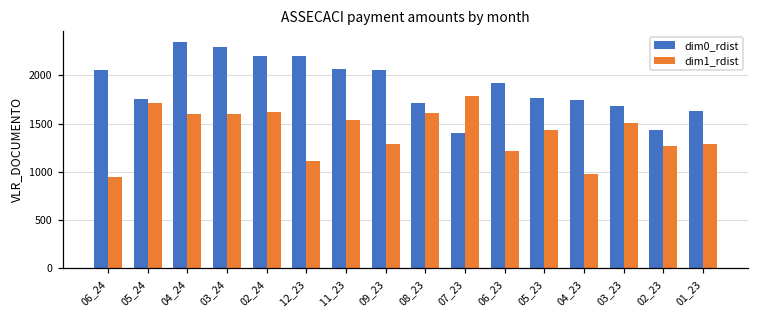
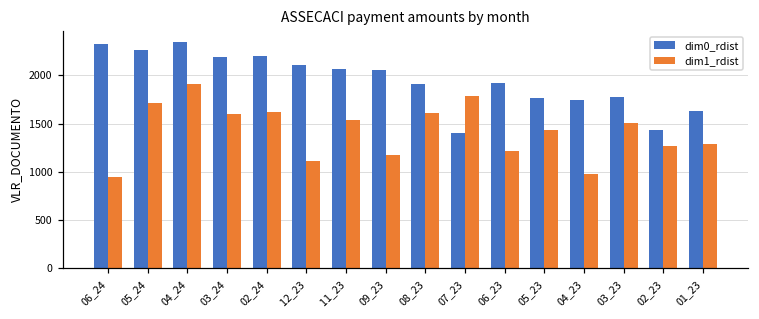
  {
    "dim0_rdist": {
-     "06_24": 2100,
-     "05_24": 1800,
+     "06_24": 2300,
+     "05_24": 2300,
      "04_24": 2300,
-     "03_24": 2300,
+     "03_24": 2200,
      "02_24": 2200,
-     "12_23": 2200,
+     "12_23": 2100,
      "11_23": 2100,
      "09_23": 2100,
-     "08_23": 1700,
+     "08_23": 1900,
      "07_23": 1400,
      "06_23": 1900,
      "05_23": 1800,
      "04_23": 1700,
-     "03_23": 1700,
+     "03_23": 1800,
      "02_23": 1400,
      "01_23": 1600
    },
    "dim1_rdist": {
      "06_24": 900,
      "05_24": 1700,
-     "04_24": 1600,
+     "04_24": 1900,
      "03_24": 1600,
      "02_24": 1600,
      "12_23": 1100,
      "11_23": 1500,
-     "09_23": 1300,
+     "09_23": 1200,
      "08_23": 1600,
      "07_23": 1800,
      "06_23": 1200,
      "05_23": 1400,
      "04_23": 1000,
      "03_23": 1500,
      "02_23": 1300,
      "01_23": 1300
    }
  }
